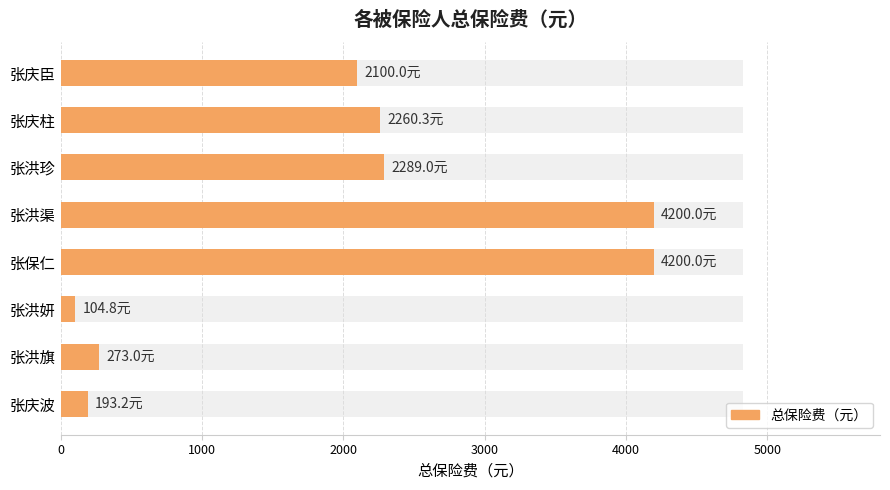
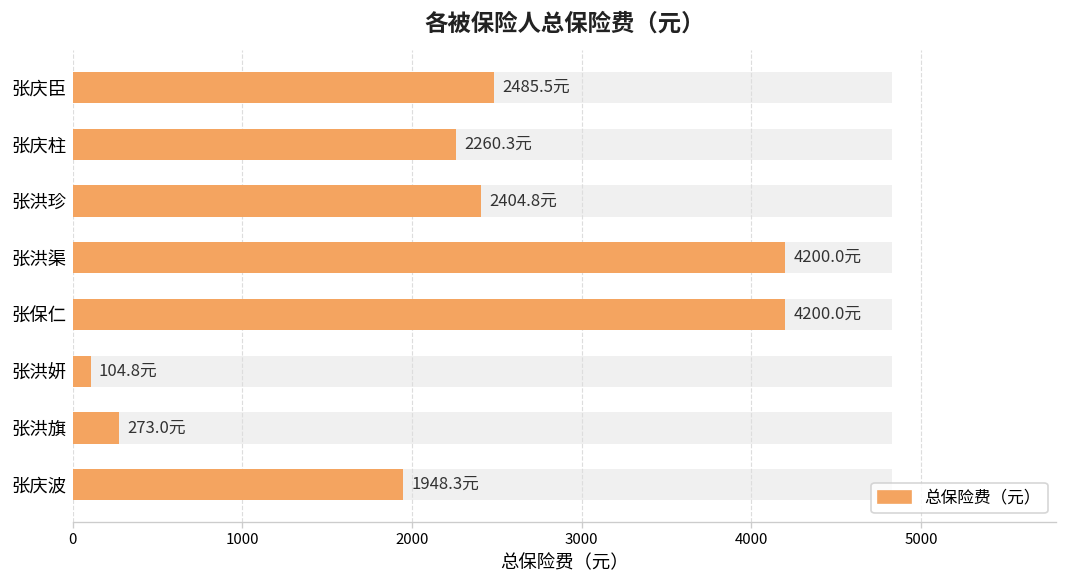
  {
    "总保险费（元）": {
-     "张庆臣": "2100.0元",
-     "张洪珍": "2289.0元",
-     "张庆波": "193.2元"
+     "张庆臣": "2485.5元",
+     "张洪珍": "2404.8元",
+     "张庆波": "1948.3元"
    }
  }
